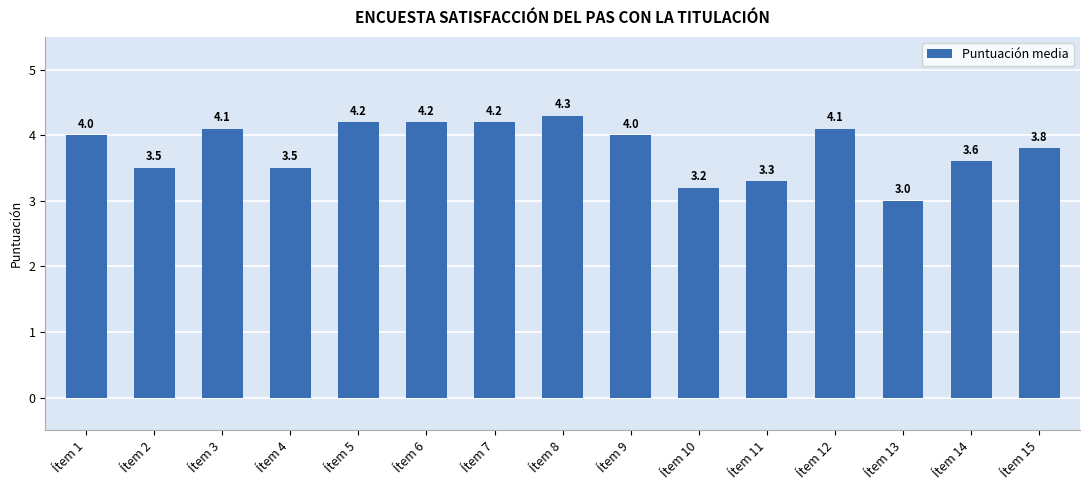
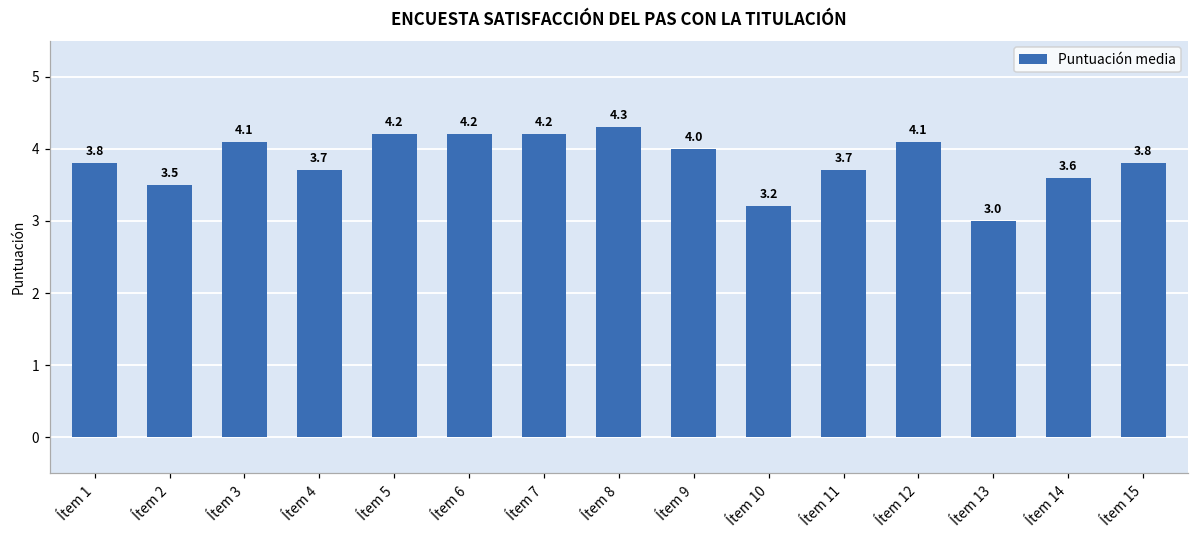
  {
-   "Ítem 1": 4.0,
+   "Ítem 1": 3.8,
    "Ítem 2": 3.5,
    "Ítem 3": 4.1,
-   "Ítem 4": 3.5,
+   "Ítem 4": 3.7,
    "Ítem 5": 4.2,
    "Ítem 6": 4.2,
    "Ítem 7": 4.2,
    "Ítem 8": 4.3,
    "Ítem 9": 4.0,
    "Ítem 10": 3.2,
-   "Ítem 11": 3.3,
+   "Ítem 11": 3.7,
    "Ítem 12": 4.1,
    "Ítem 13": 3.0,
    "Ítem 14": 3.6,
    "Ítem 15": 3.8
  }
